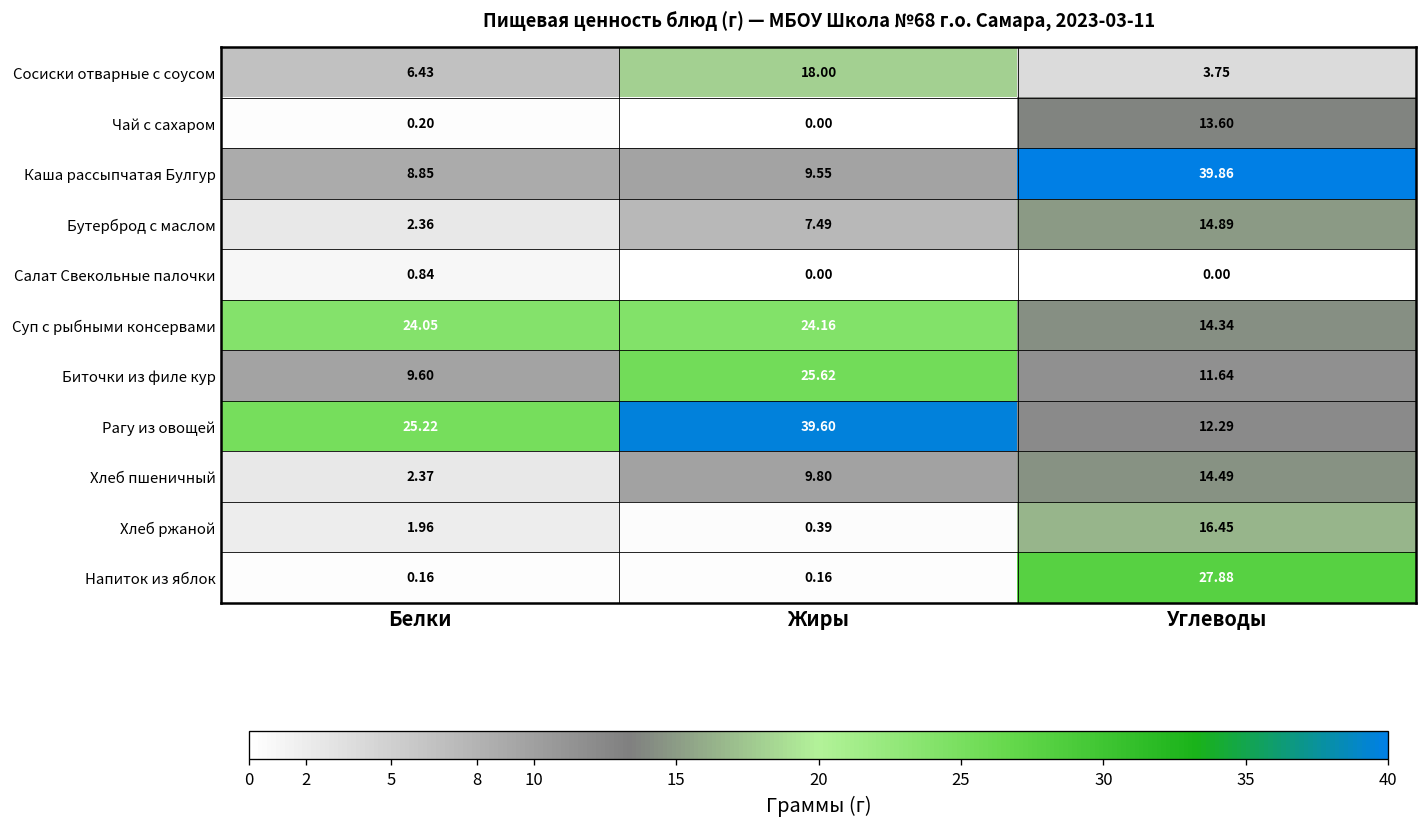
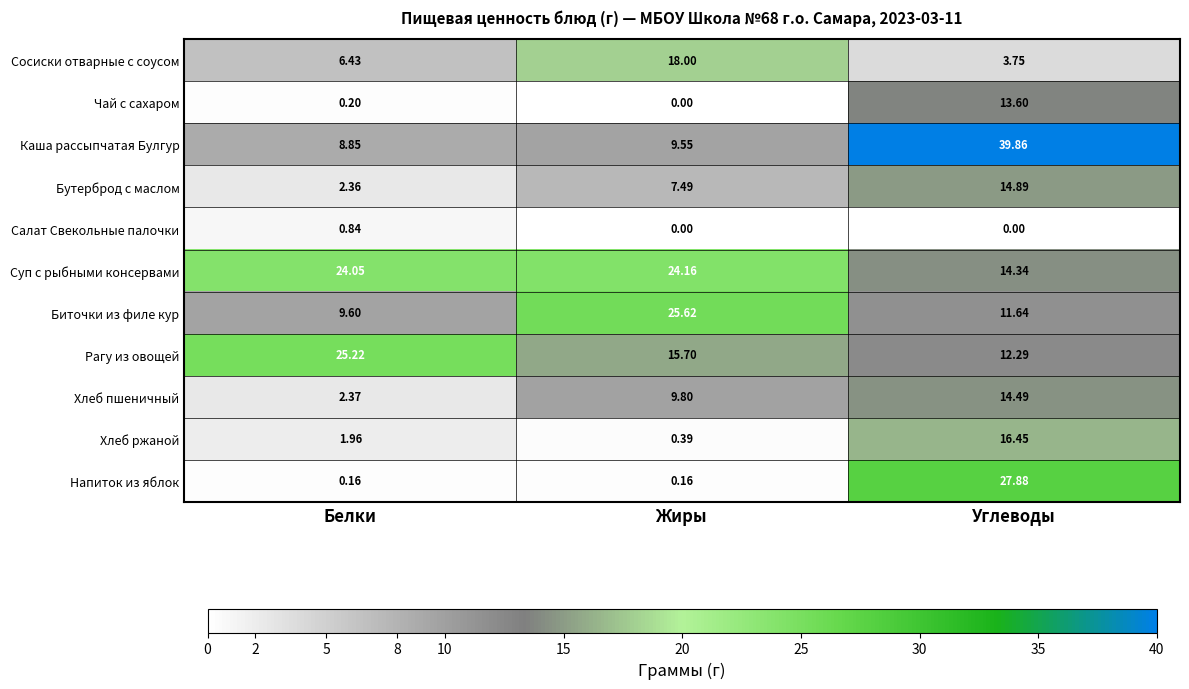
  {
    "Сосиски отварные с соусом": {
      "Белки": 6.43,
      "Жиры": 18.00,
      "Углеводы": 3.75
    },
    "Чай с сахаром": {
      "Белки": 0.20,
      "Жиры": 0.00,
      "Углеводы": 13.60
    },
    "Каша рассыпчатая Булгур": {
      "Белки": 8.85,
      "Жиры": 9.55,
      "Углеводы": 39.86
    },
    "Бутерброд с маслом": {
      "Белки": 2.36,
      "Жиры": 7.49,
      "Углеводы": 14.89
    },
    "Салат Свекольные палочки": {
      "Белки": 0.84,
      "Жиры": 0.00,
      "Углеводы": 0.00
    },
    "Суп с рыбными консервами": {
      "Белки": 24.05,
      "Жиры": 24.16,
      "Углеводы": 14.34
    },
    "Биточки из филе кур": {
      "Белки": 9.60,
      "Жиры": 25.62,
      "Углеводы": 11.64
    },
    "Рагу из овощей": {
      "Белки": 25.22,
-     "Жиры": 39.60,
+     "Жиры": 15.70,
      "Углеводы": 12.29
    },
    "Хлеб пшеничный": {
      "Белки": 2.37,
      "Жиры": 9.80,
      "Углеводы": 14.49
    },
    "Хлеб ржаной": {
      "Белки": 1.96,
      "Жиры": 0.39,
      "Углеводы": 16.45
    },
    "Напиток из яблок": {
      "Белки": 0.16,
      "Жиры": 0.16,
      "Углеводы": 27.88
    }
  }
